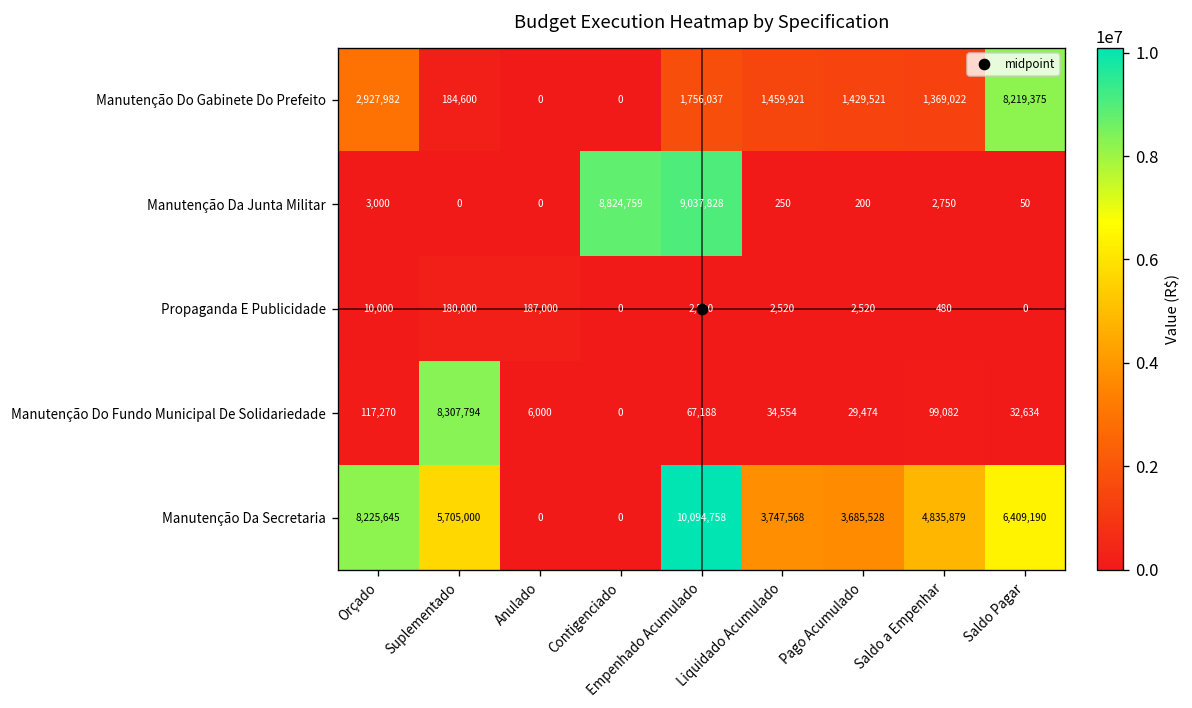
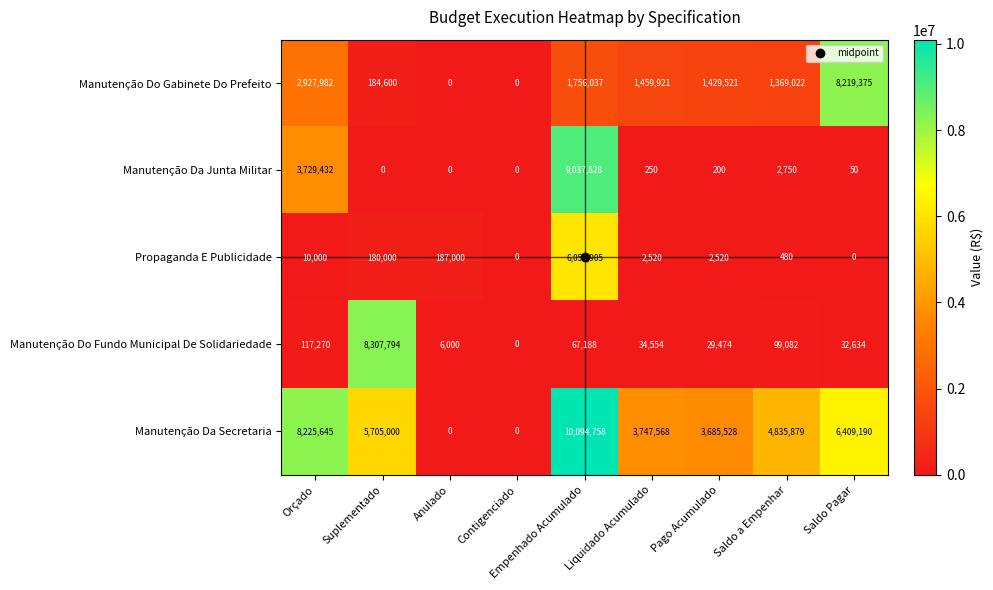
  {
    "Manutenção Do Gabinete Do Prefeito": {
      "Orçado": "2,927,982",
      "Suplementado": "184,600",
      "Anulado": "0",
      "Contigenciado": "0",
      "Empenhado Acumulado": "1,756,037",
      "Liquidado Acumulado": "1,459,921",
      "Pago Acumulado": "1,429,521",
      "Saldo a Empenhar": "1,369,022",
      "Saldo Pagar": "8,219,375"
    },
    "Manutenção Da Junta Militar": {
-     "Orçado": "3,000",
+     "Orçado": "3,729,432",
      "Suplementado": "0",
      "Anulado": "0",
-     "Contigenciado": "8,824,759",
+     "Contigenciado": "0",
      "Empenhado Acumulado": "9,037,828",
      "Liquidado Acumulado": "250",
      "Pago Acumulado": "200",
      "Saldo a Empenhar": "2,750",
      "Saldo Pagar": "50"
    },
    "Propaganda E Publicidade": {
      "Orçado": "10,000",
      "Suplementado": "180,000",
      "Anulado": "187,000",
      "Contigenciado": "0",
-     "Empenhado Acumulado": "2,520",
+     "Empenhado Acumulado": "6,055,905",
      "Liquidado Acumulado": "2,520",
      "Pago Acumulado": "2,520",
      "Saldo a Empenhar": "480",
      "Saldo Pagar": "0"
    },
    "Manutenção Do Fundo Municipal De Solidariedade": {
      "Orçado": "117,270",
      "Suplementado": "8,307,794",
      "Anulado": "6,000",
      "Contigenciado": "0",
      "Empenhado Acumulado": "67,188",
      "Liquidado Acumulado": "34,554",
      "Pago Acumulado": "29,474",
      "Saldo a Empenhar": "99,082",
      "Saldo Pagar": "32,634"
    },
    "Manutenção Da Secretaria": {
      "Orçado": "8,225,645",
      "Suplementado": "5,705,000",
      "Anulado": "0",
      "Contigenciado": "0",
      "Empenhado Acumulado": "10,094,758",
      "Liquidado Acumulado": "3,747,568",
      "Pago Acumulado": "3,685,528",
      "Saldo a Empenhar": "4,835,879",
      "Saldo Pagar": "6,409,190"
    }
  }
